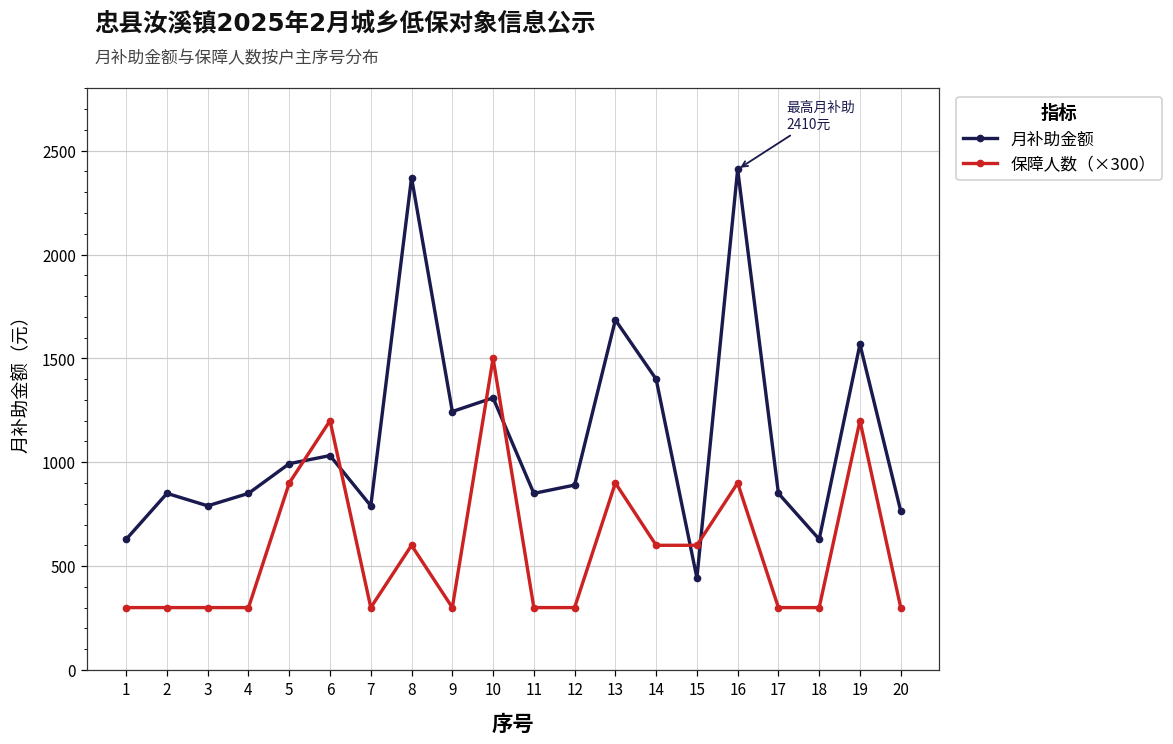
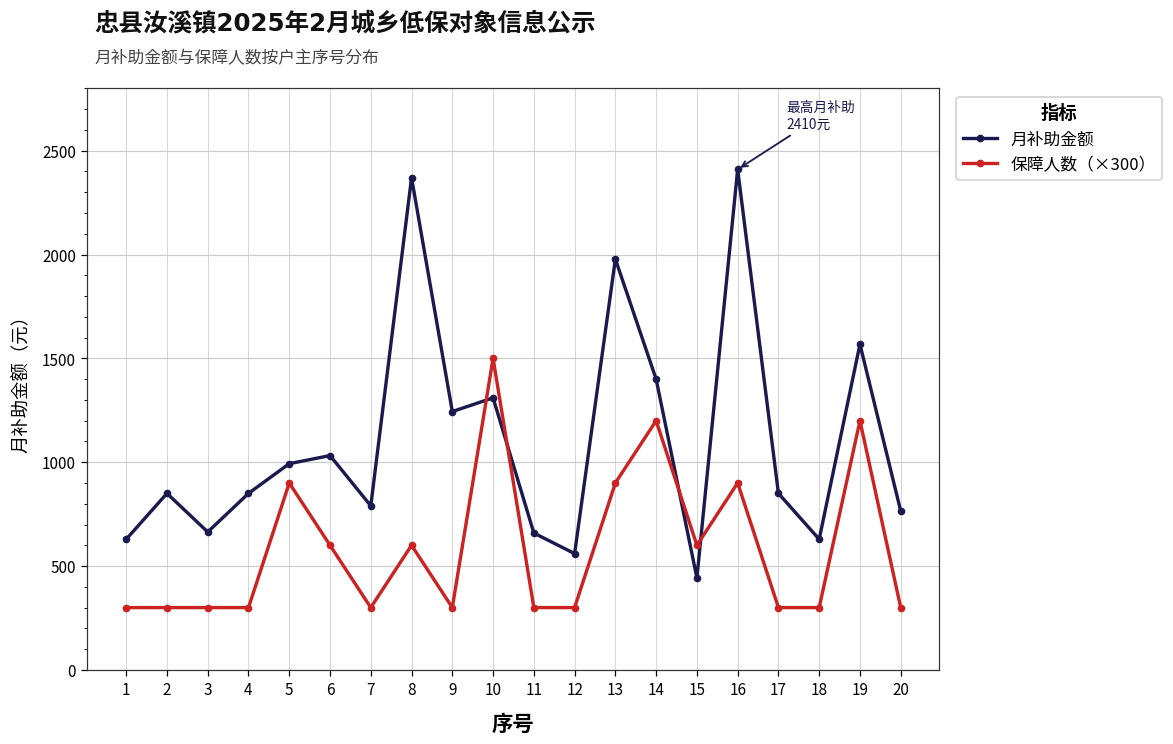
  {
    "月补助金额": {
      "1": 630,
      "2": 850,
-     "3": 790,
+     "3": 660,
      "4": 850,
      "5": 990,
      "6": 1030,
      "7": 790,
      "8": 2370,
      "9": 1240,
      "10": 1310,
-     "11": 850,
-     "12": 890,
-     "13": 1690,
+     "11": 660,
+     "12": 560,
+     "13": 1980,
      "14": 1400,
      "15": 440,
      "17": 850,
      "18": 630,
      "19": 1570,
      "20": 770
    },
    "保障人数（×300）": {
      "1": 300,
      "2": 300,
      "3": 300,
      "4": 300,
      "5": 900,
-     "6": 1200,
+     "6": 600,
      "7": 300,
      "8": 600,
      "9": 300,
      "10": 1500,
      "11": 300,
      "12": 300,
      "13": 900,
-     "14": 600,
+     "14": 1200,
      "15": 600,
      "16": 900,
      "17": 300,
      "18": 300,
      "19": 1200,
      "20": 300
    }
  }
